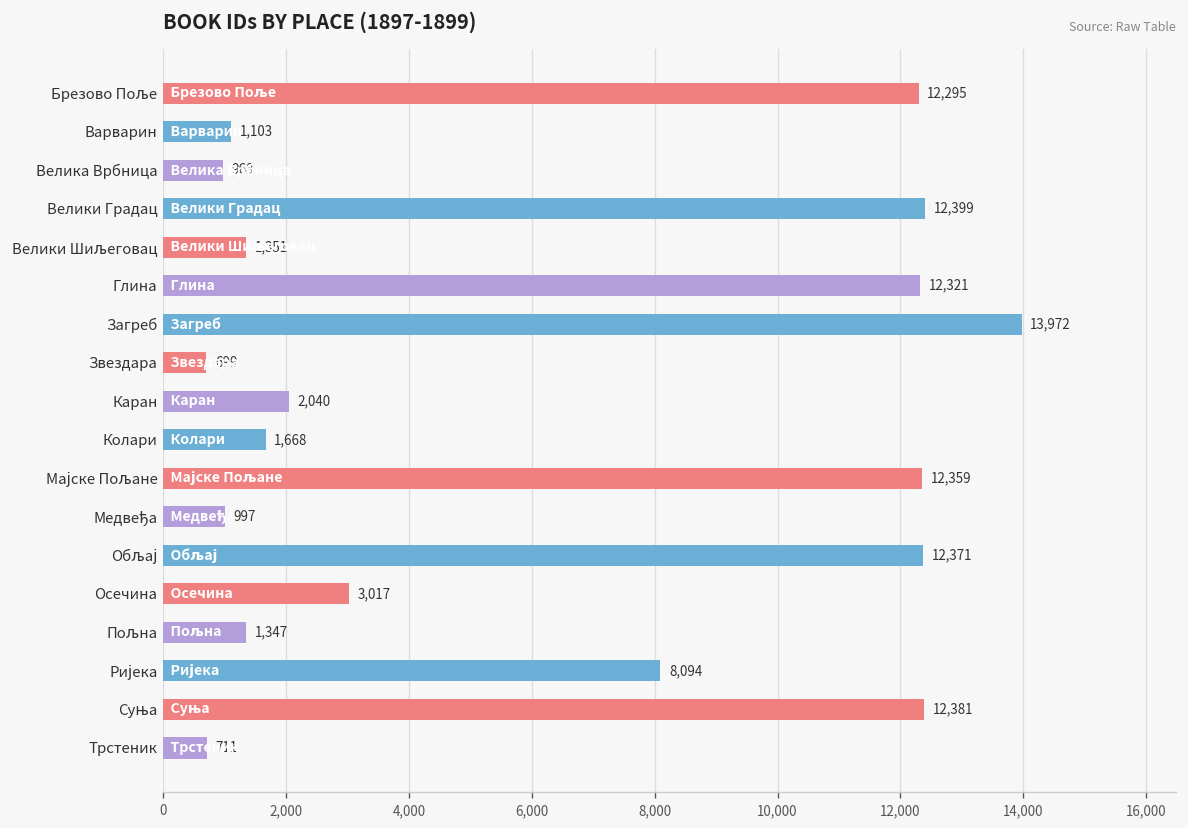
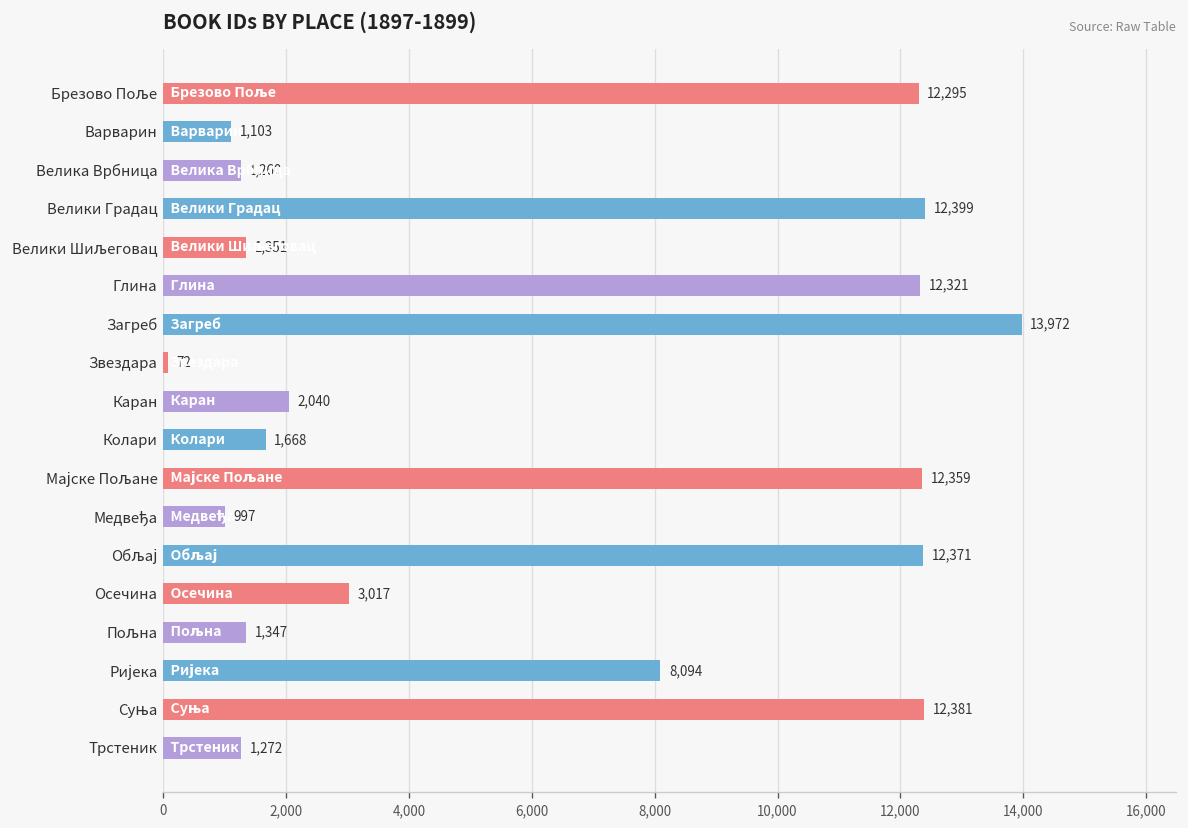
  {
    "Брезово Поље": "12,295",
    "Варварин": "1,103",
-   "Велика Врбница": "968",
+   "Велика Врбница": "1,260",
    "Велики Градац": "12,399",
    "Глина": "12,321",
    "Загреб": "13,972",
-   "Звездара": "699",
+   "Звездара": "72",
    "Каран": "2,040",
    "Колари": "1,668",
    "Мајске Пољане": "12,359",
    "Медвеђа": "997",
    "Обљај": "12,371",
    "Осечина": "3,017",
    "Пољна": "1,347",
    "Ријека": "8,094",
    "Суња": "12,381",
-   "Трстеник": "711"
+   "Трстеник": "1,272"
  }
